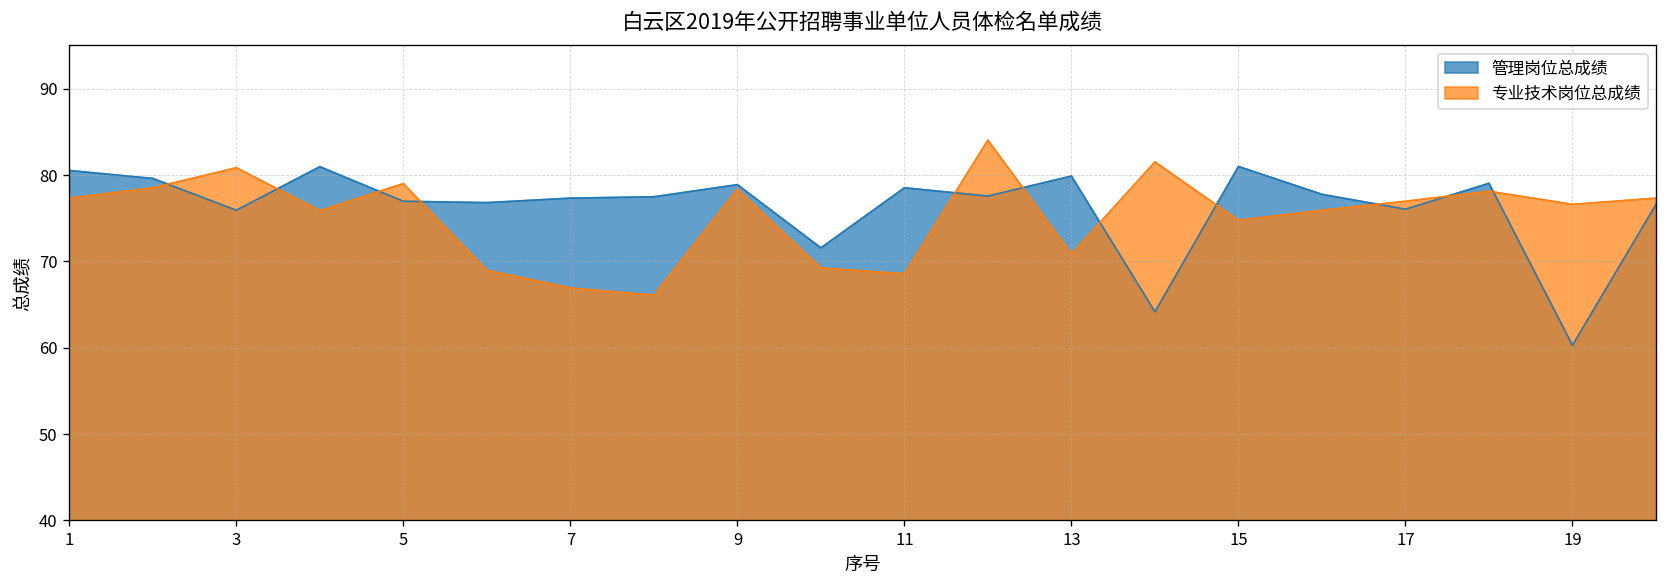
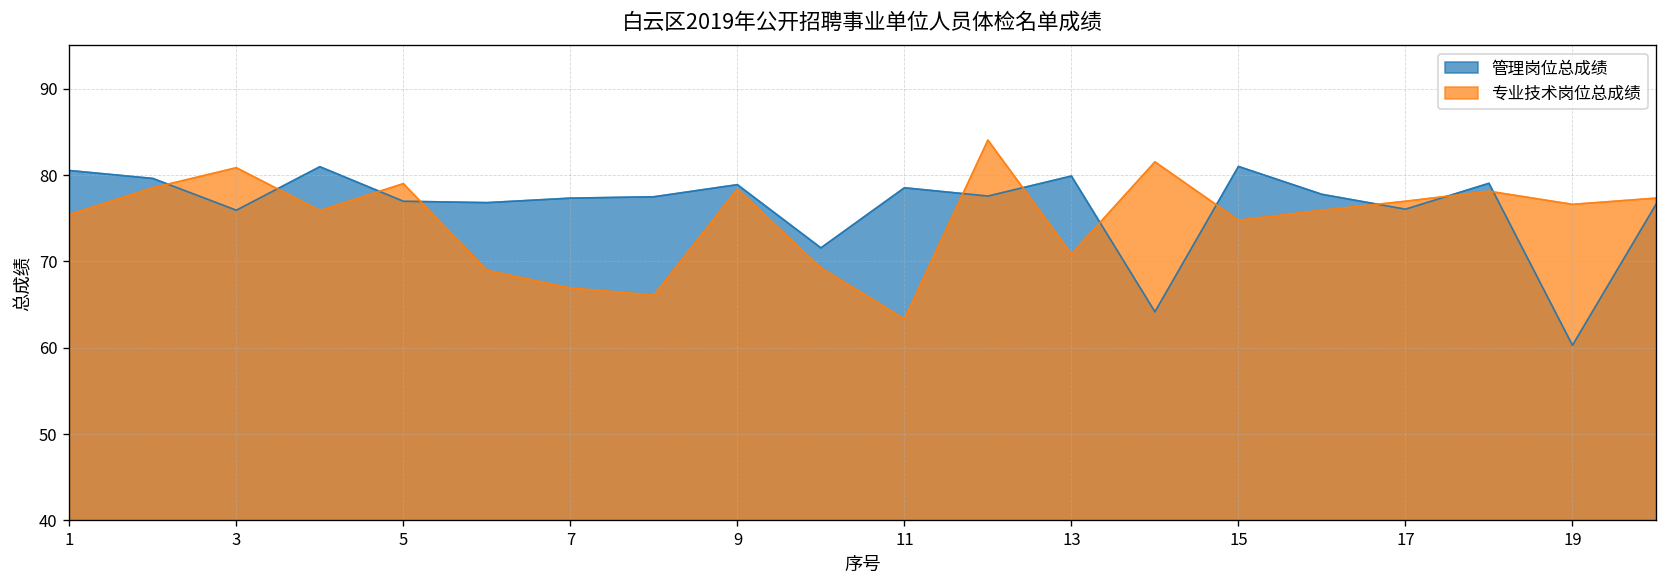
  {
    "管理岗位总成绩": {
      "1": 81,
      "3": 76,
      "5": 77,
      "7": 77,
      "9": 79,
      "11": 79,
      "13": 80,
      "15": 81,
      "17": 76,
      "19": 60
    },
    "专业技术岗位总成绩": {
-     "1": 77,
+     "1": 75,
      "3": 81,
      "5": 79,
      "7": 67,
      "9": 78,
-     "11": 69,
+     "11": 63,
      "13": 71,
      "15": 75,
      "17": 77,
      "19": 77
    }
  }
